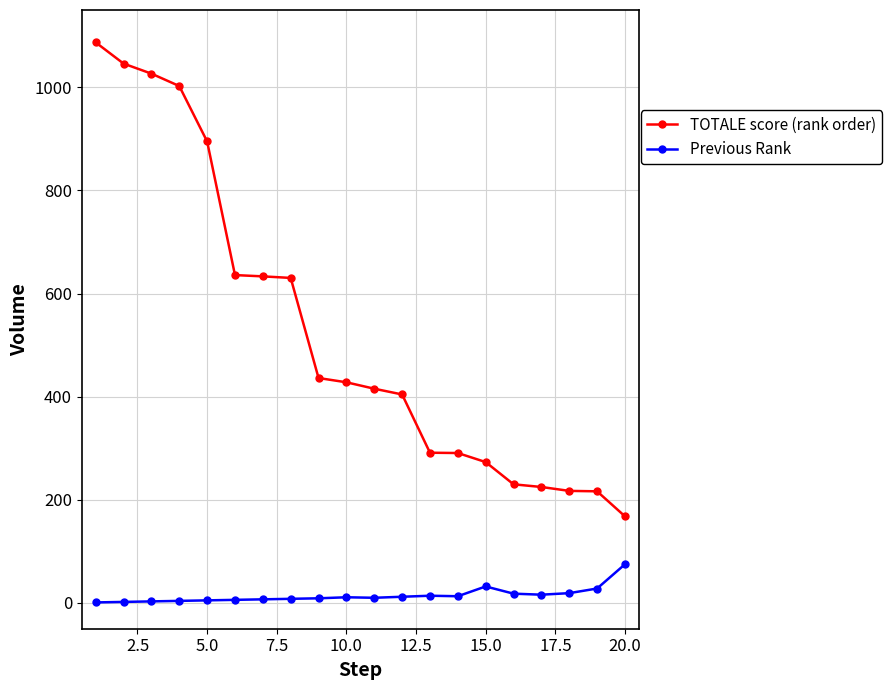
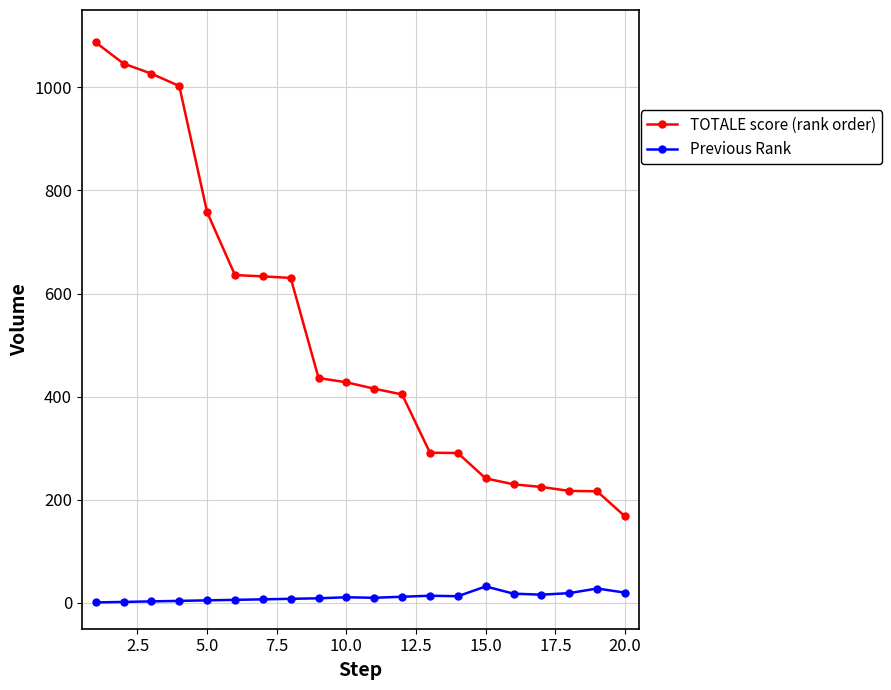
  {
    "TOTALE score (rank order)": {
-     "5.0": 900,
+     "5.0": 760,
      "10.0": 430,
-     "15.0": 270,
+     "15.0": 240,
      "20.0": 170
    },
    "Previous Rank": {
      "5.0": 10,
      "10.0": 10,
      "15.0": 30,
-     "20.0": 80
+     "20.0": 20
    }
  }
